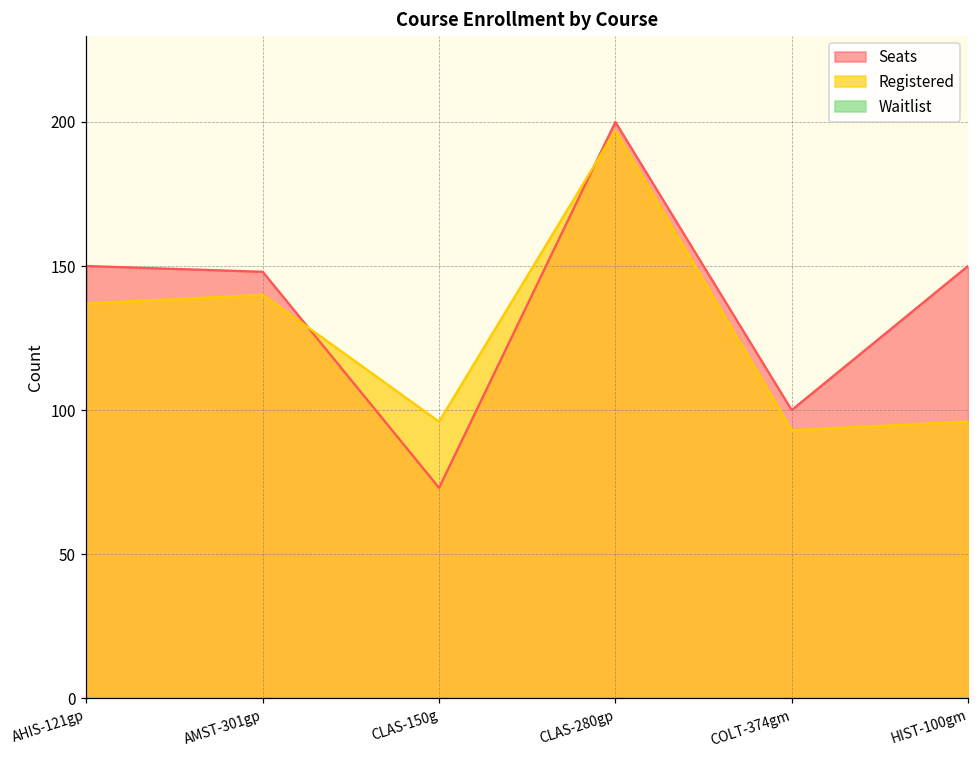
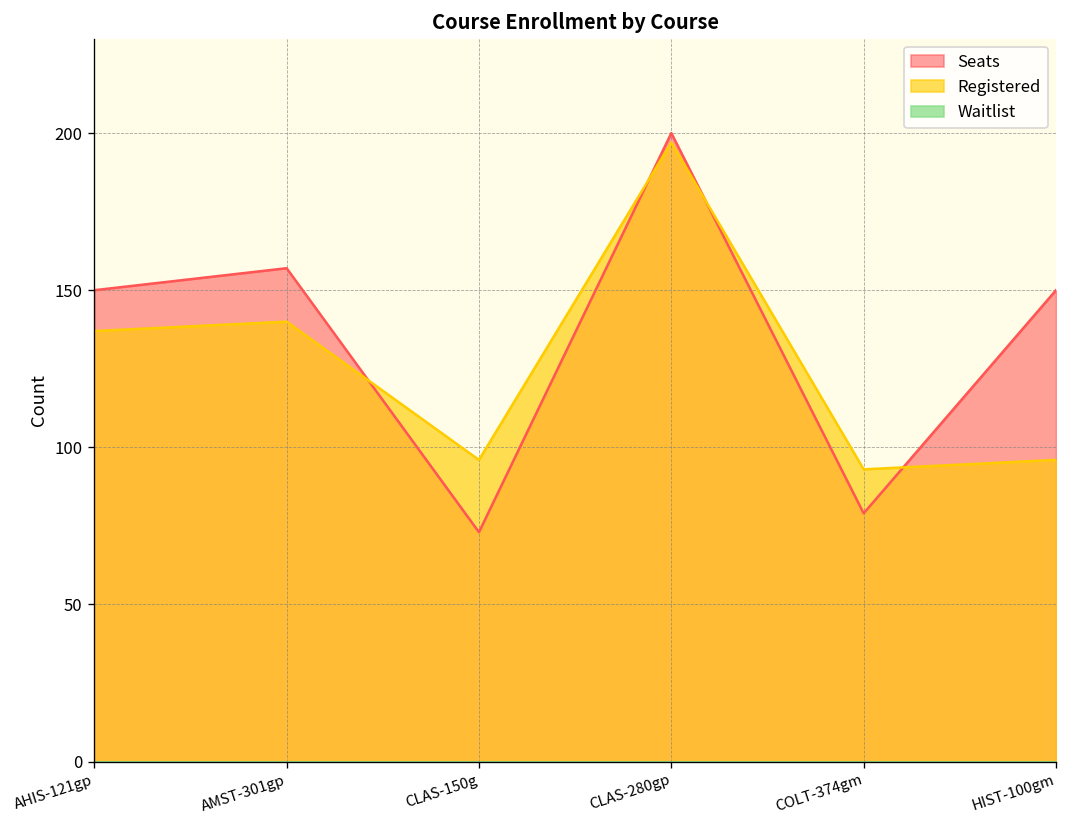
  {
    "Seats": {
      "AHIS-121gp": 150,
-     "AMST-301gp": 148,
+     "AMST-301gp": 157,
      "CLAS-150g": 73,
      "CLAS-280gp": 200,
-     "COLT-374gm": 100,
+     "COLT-374gm": 79,
      "HIST-100gm": 150
    },
    "Registered": {
      "AHIS-121gp": 137,
      "AMST-301gp": 140,
      "CLAS-150g": 96,
      "CLAS-280gp": 197,
      "COLT-374gm": 93,
      "HIST-100gm": 96
    },
    "Waitlist": {
      "AHIS-121gp": 0,
      "AMST-301gp": 0,
      "CLAS-150g": 0,
      "CLAS-280gp": 0,
      "COLT-374gm": 0,
      "HIST-100gm": 0
    }
  }
